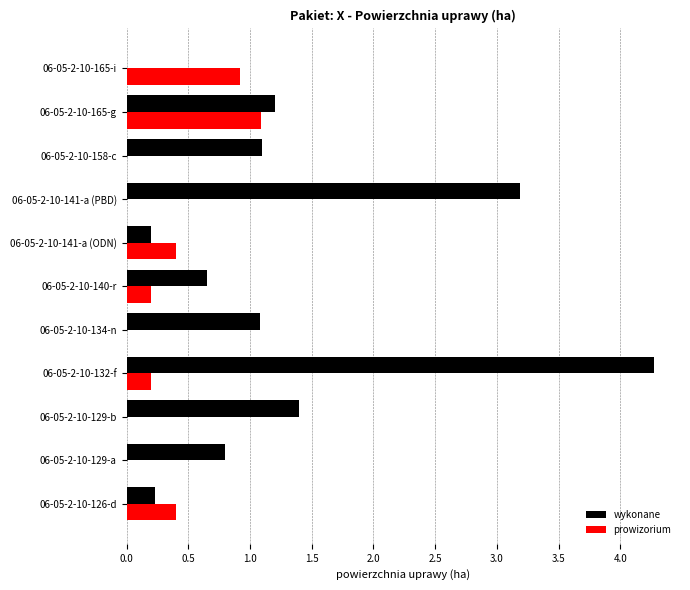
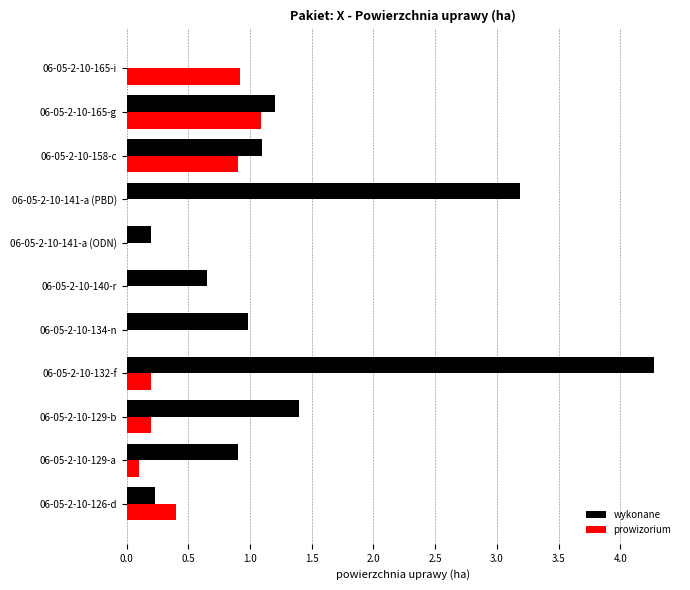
  {
    "wykonane": {
      "06-05-2-10-165-i": 0.00,
      "06-05-2-10-165-g": 1.20,
      "06-05-2-10-158-c": 1.10,
      "06-05-2-10-141-a (PBD)": 3.19,
      "06-05-2-10-141-a (ODN)": 0.20,
      "06-05-2-10-140-r": 0.65,
-     "06-05-2-10-134-n": 1.08,
+     "06-05-2-10-134-n": 0.98,
      "06-05-2-10-132-f": 4.27,
      "06-05-2-10-129-b": 1.40,
-     "06-05-2-10-129-a": 0.8,
+     "06-05-2-10-129-a": 0.9,
      "06-05-2-10-126-d": 0.23
    },
    "prowizorium": {
      "06-05-2-10-165-i": 0.9,
      "06-05-2-10-165-g": 1.1,
-     "06-05-2-10-158-c": 0.0,
+     "06-05-2-10-158-c": 0.9,
      "06-05-2-10-141-a (PBD)": 0.0,
-     "06-05-2-10-141-a (ODN)": 0.4,
-     "06-05-2-10-140-r": 0.2,
+     "06-05-2-10-141-a (ODN)": 0.0,
+     "06-05-2-10-140-r": 0.0,
      "06-05-2-10-134-n": 0.0,
      "06-05-2-10-132-f": 0.2,
-     "06-05-2-10-129-b": 0.0,
-     "06-05-2-10-129-a": 0.0,
+     "06-05-2-10-129-b": 0.2,
+     "06-05-2-10-129-a": 0.1,
      "06-05-2-10-126-d": 0.4
    }
  }
